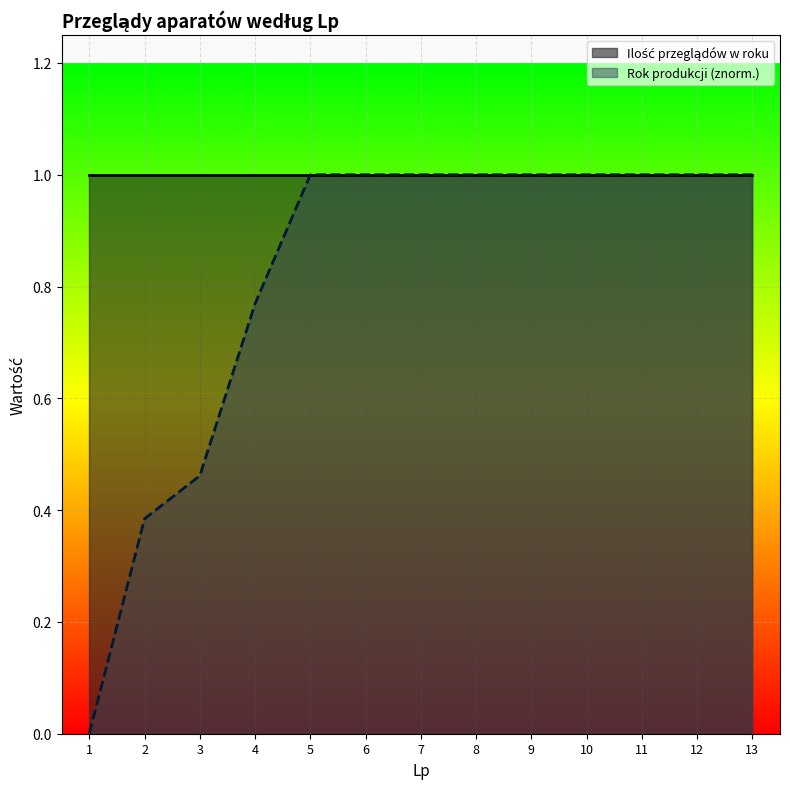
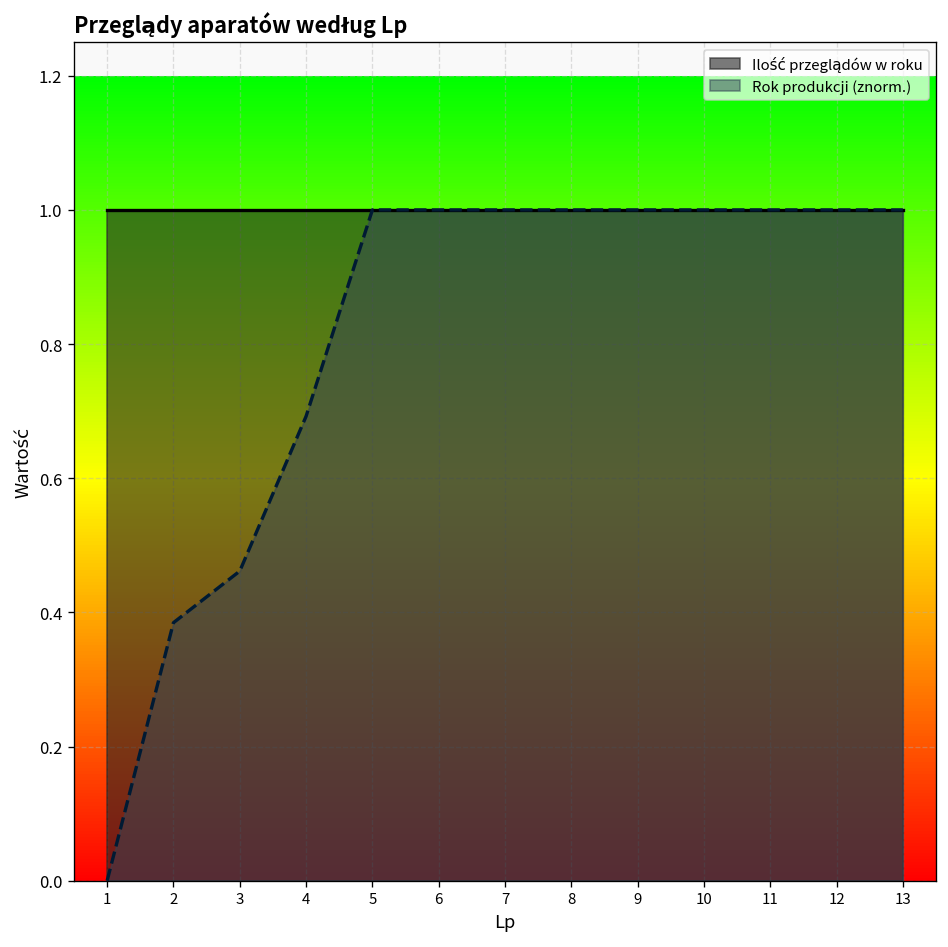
  {
    "Ilość przeglądów w roku": {
      "1": 1.00,
      "2": 1.00,
      "3": 1.00,
      "4": 1.00
    },
    "Rok produkcji (znorm.)": {
      "1": 0.00,
      "2": 0.38,
      "3": 0.46,
-     "4": 0.77
+     "4": 0.69
    }
  }
